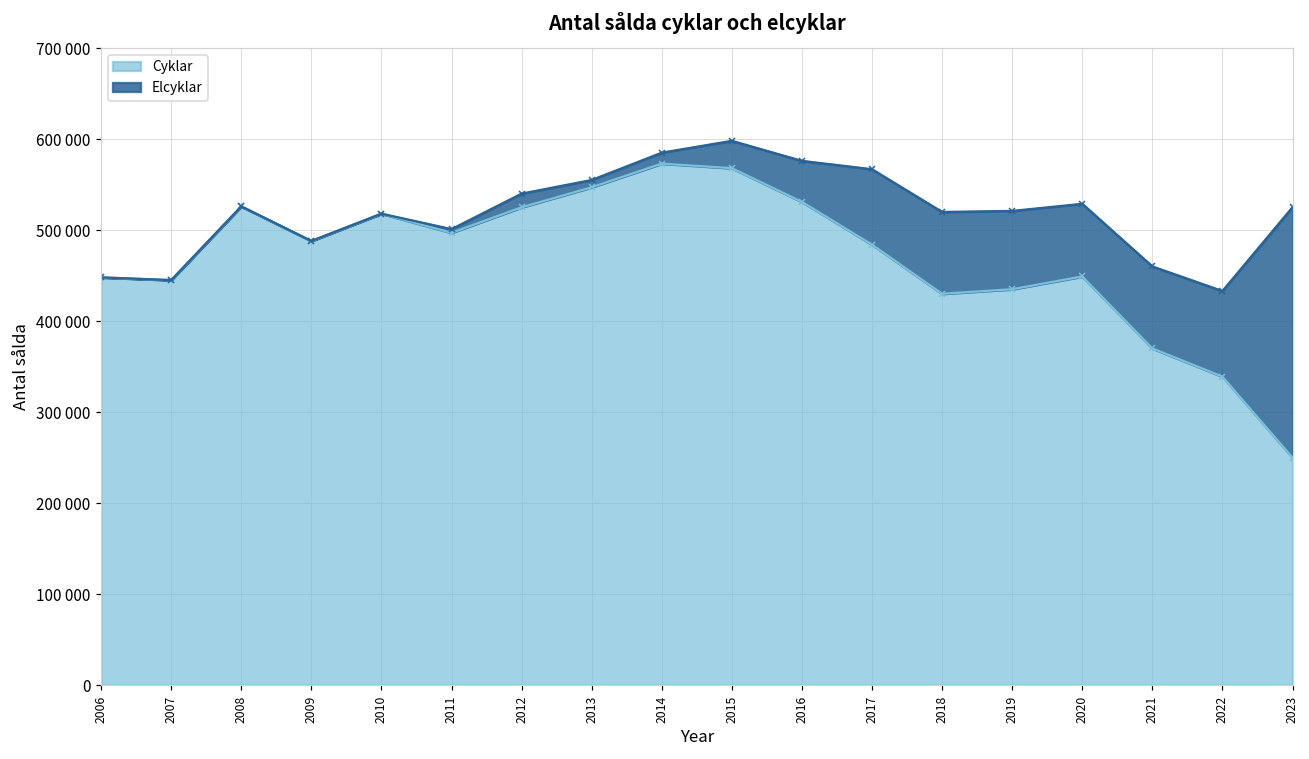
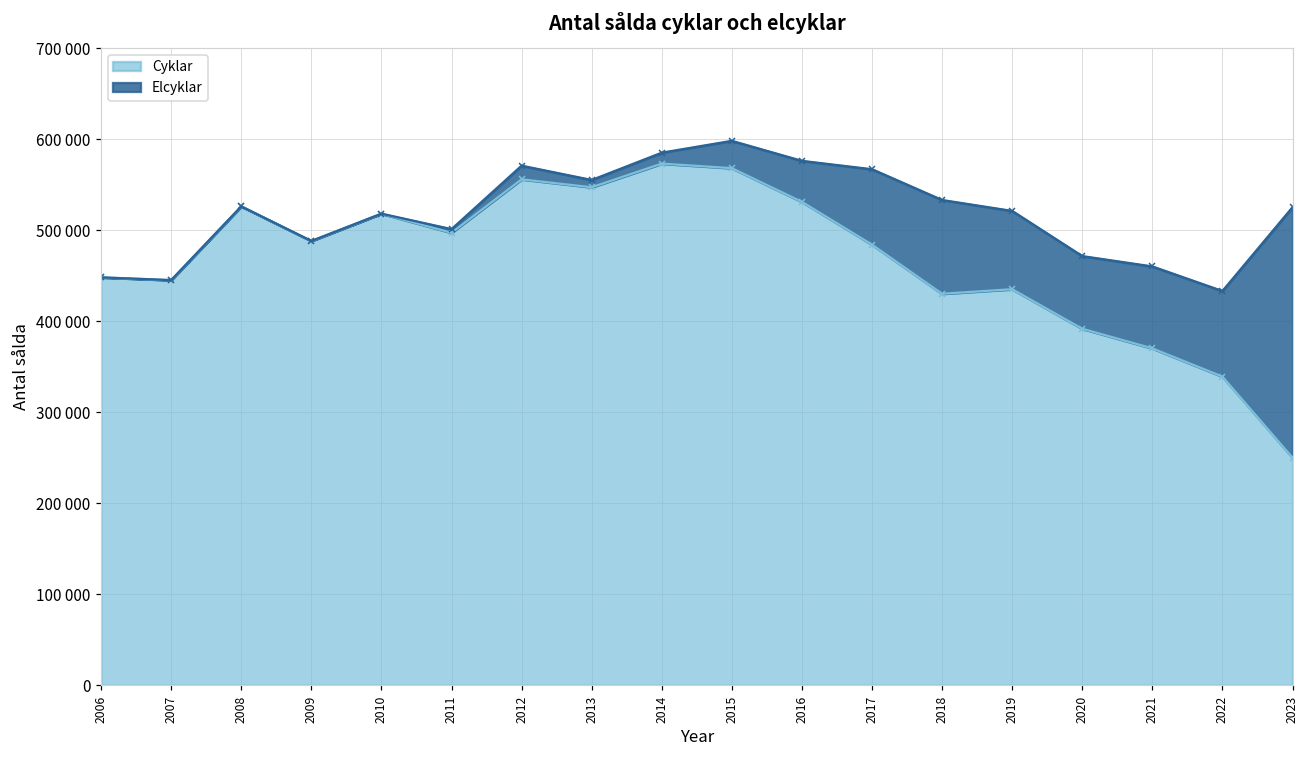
  {
    "Cyklar": {
      "2011": 500000,
-     "2012": 530000,
+     "2012": 560000,
      "2013": 550000,
      "2014": 570000,
      "2015": 570000,
      "2016": 530000,
      "2017": 480000,
      "2018": 430000,
      "2019": 440000,
-     "2020": 450000,
+     "2020": 390000,
      "2021": 370000,
      "2022": 340000,
      "2023": 250000
    },
    "Elcyklar": {
      "2011": 0,
      "2012": 20000,
      "2013": 10000,
      "2014": 10000,
      "2015": 30000,
      "2016": 50000,
      "2017": 80000,
-     "2018": 90000,
+     "2018": 100000,
      "2019": 90000,
      "2020": 80000,
      "2021": 90000,
      "2022": 90000,
      "2023": 280000
    }
  }
